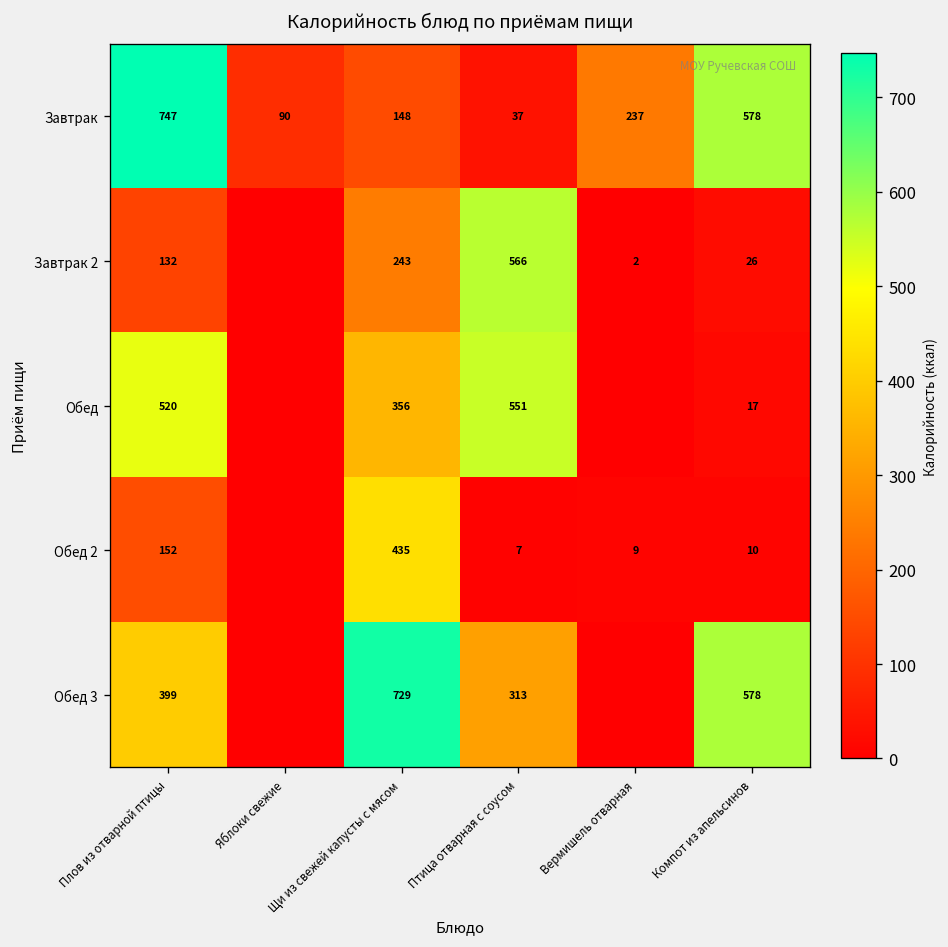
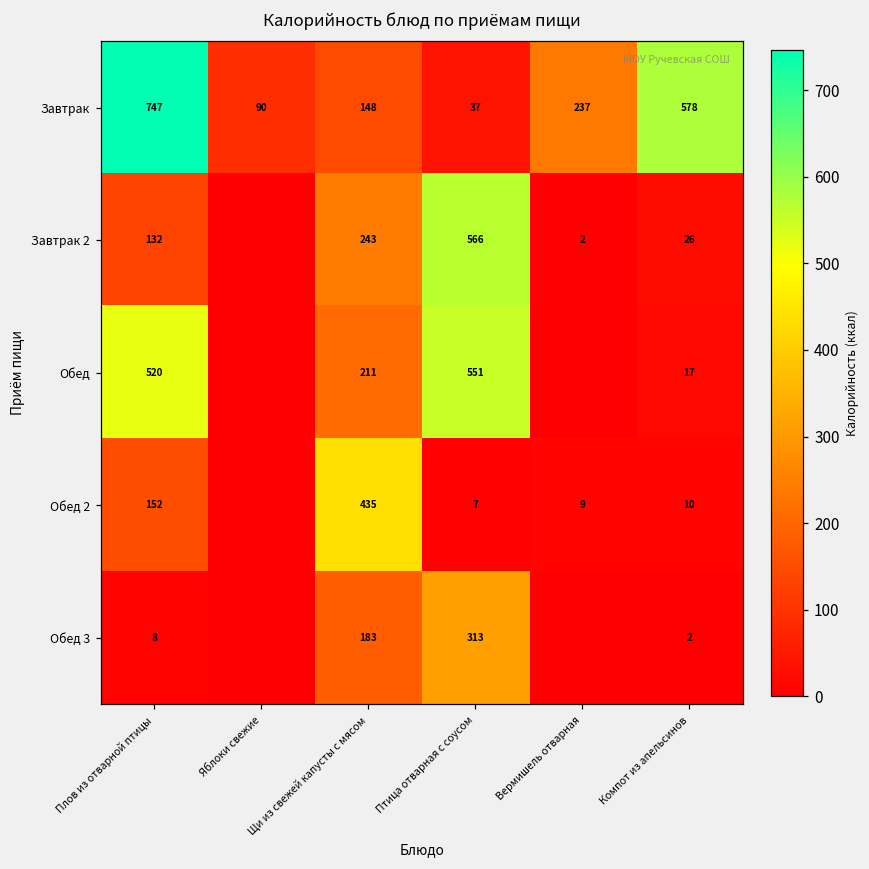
  {
    "Завтрак": {
      "Плов из отварной птицы": 747,
      "Яблоки свежие": 90,
      "Щи из свежей капусты с мясом": 148,
      "Птица отварная с соусом": 37,
      "Вермишель отварная": 237
    },
    "Завтрак 2": {
      "Плов из отварной птицы": 132,
      "Щи из свежей капусты с мясом": 243,
      "Птица отварная с соусом": 566,
      "Вермишель отварная": 2,
      "Компот из апельсинов": 26
    },
    "Обед": {
      "Плов из отварной птицы": 520,
-     "Щи из свежей капусты с мясом": 356,
+     "Щи из свежей капусты с мясом": 211,
      "Птица отварная с соусом": 551,
      "Компот из апельсинов": 17
    },
    "Обед 2": {
      "Плов из отварной птицы": 152,
      "Щи из свежей капусты с мясом": 435,
      "Птица отварная с соусом": 7,
      "Вермишель отварная": 9,
      "Компот из апельсинов": 10
    },
    "Обед 3": {
-     "Плов из отварной птицы": 399,
-     "Щи из свежей капусты с мясом": 729,
+     "Плов из отварной птицы": 8,
+     "Щи из свежей капусты с мясом": 183,
      "Птица отварная с соусом": 313,
-     "Компот из апельсинов": 578
+     "Компот из апельсинов": 2
    }
  }
